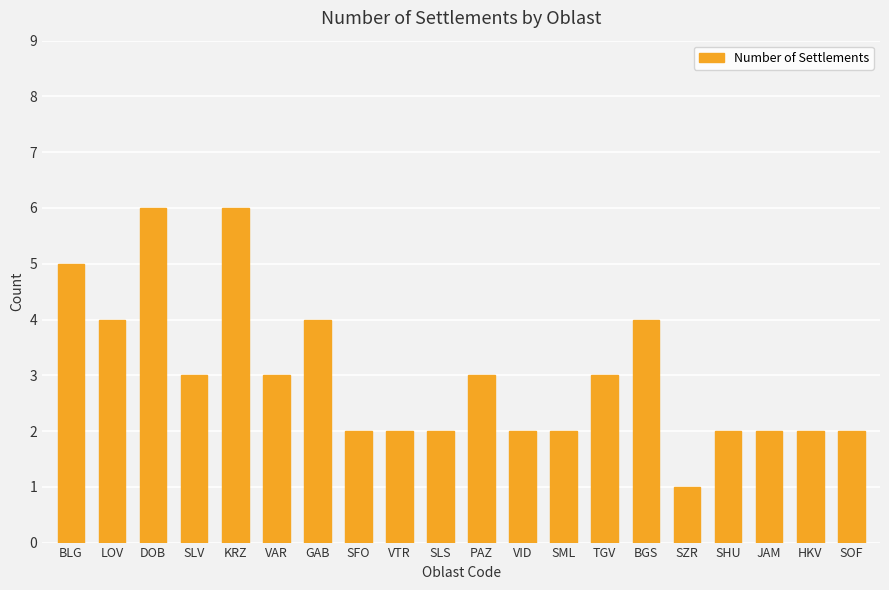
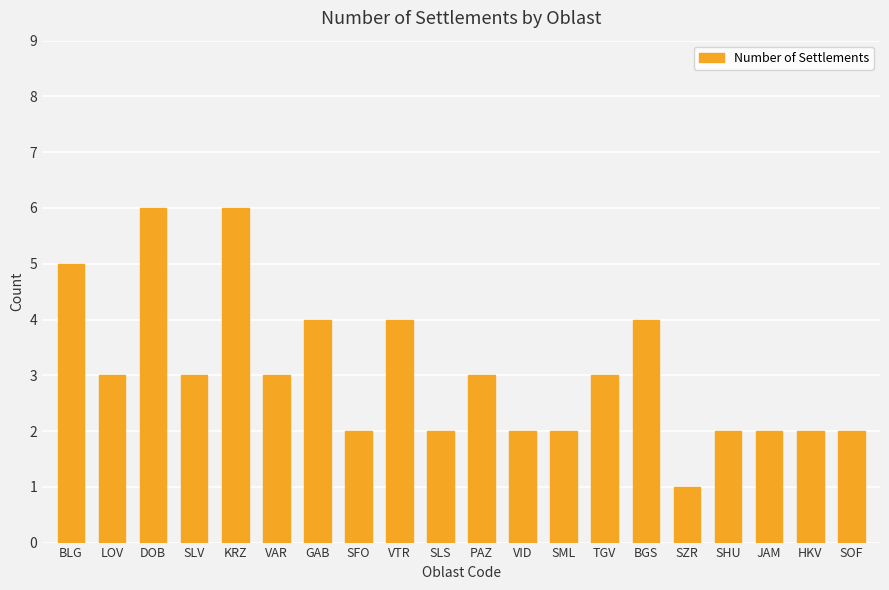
  {
    "BLG": 5,
-   "LOV": 4,
+   "LOV": 3,
    "DOB": 6,
    "SLV": 3,
    "KRZ": 6,
    "VAR": 3,
    "GAB": 4,
    "SFO": 2,
-   "VTR": 2,
+   "VTR": 4,
    "SLS": 2,
    "PAZ": 3,
    "VID": 2,
    "SML": 2,
    "TGV": 3,
    "BGS": 4,
    "SZR": 1,
    "SHU": 2,
    "JAM": 2,
    "HKV": 2,
    "SOF": 2
  }
